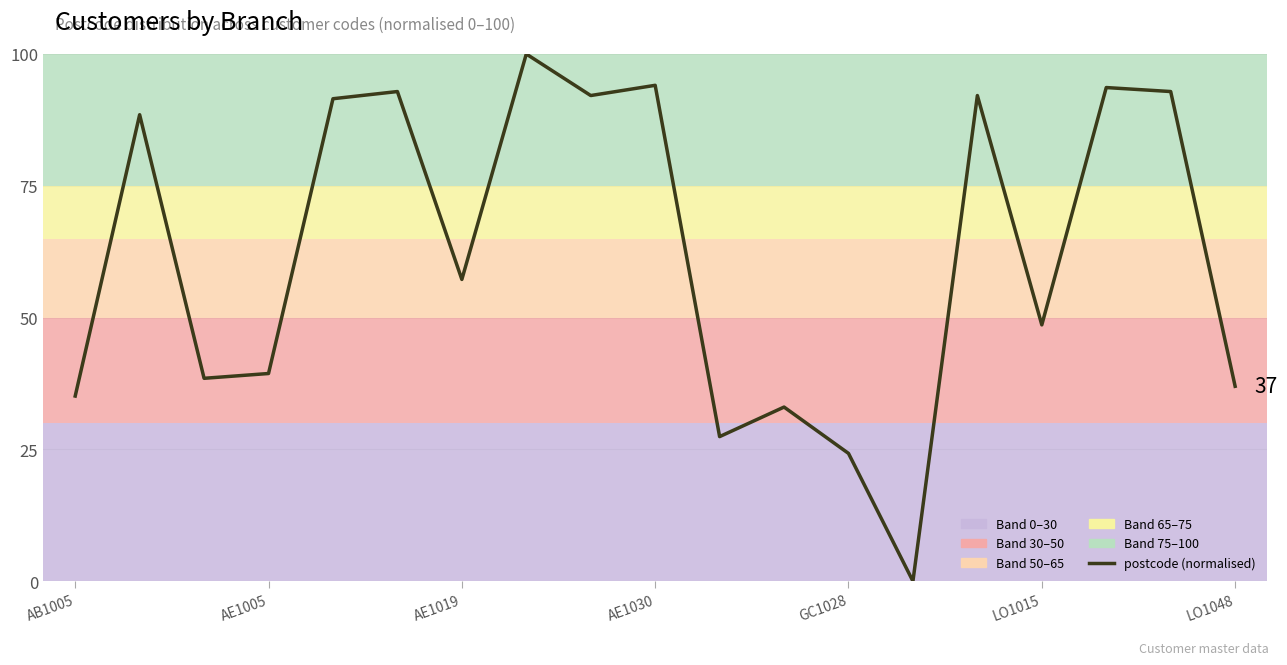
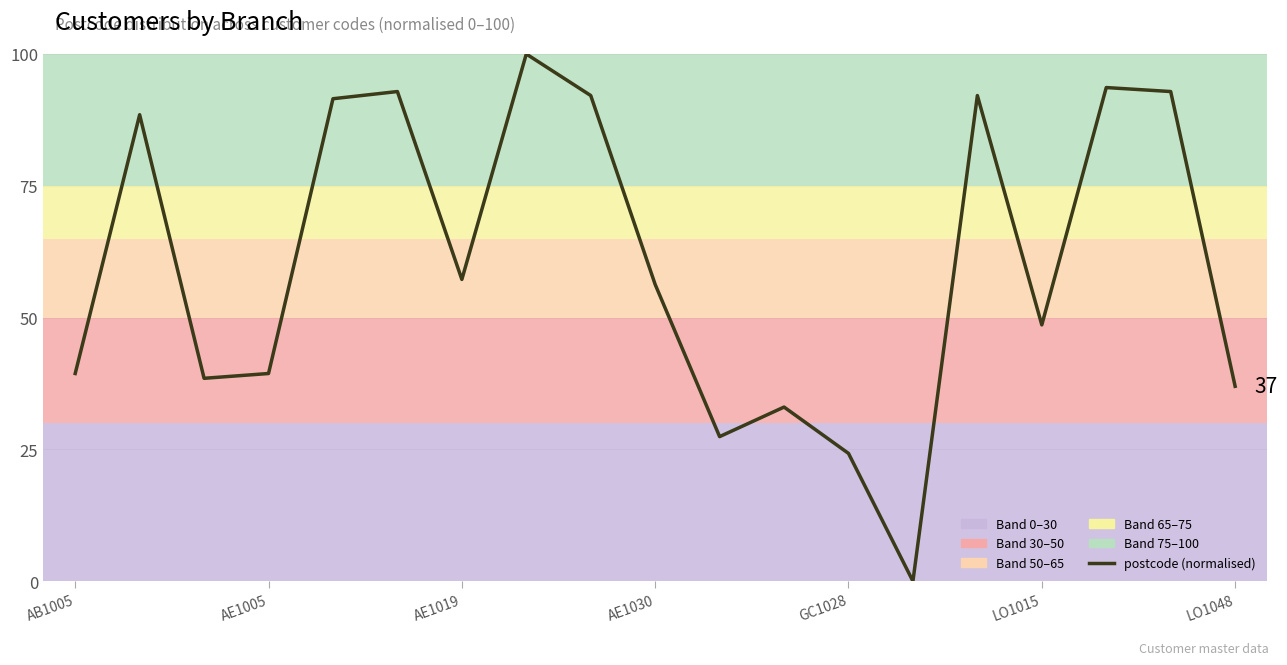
  {
-   "AB1005": 35,
+   "AB1005": 39,
    "AE1005": 39,
    "AE1019": 57,
-   "AE1030": 94,
+   "AE1030": 56,
    "GC1028": 24,
    "LO1015": 49
  }
